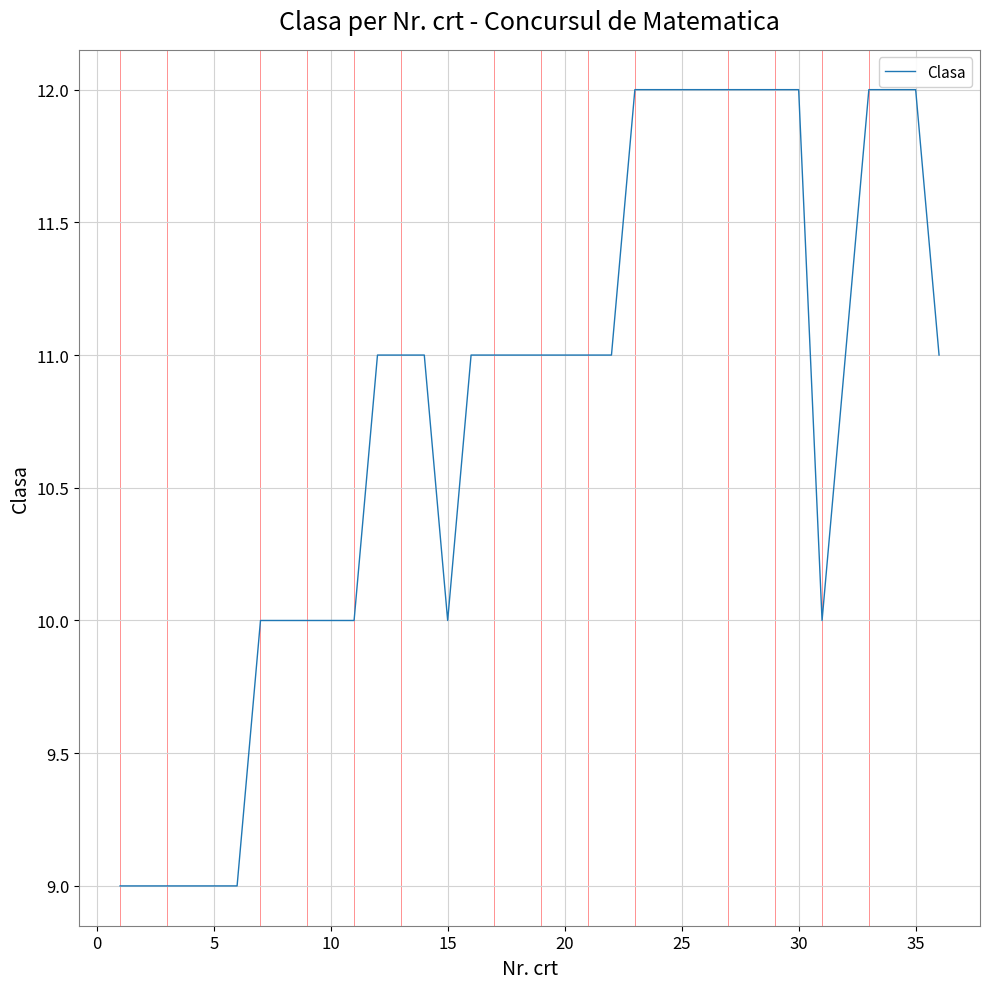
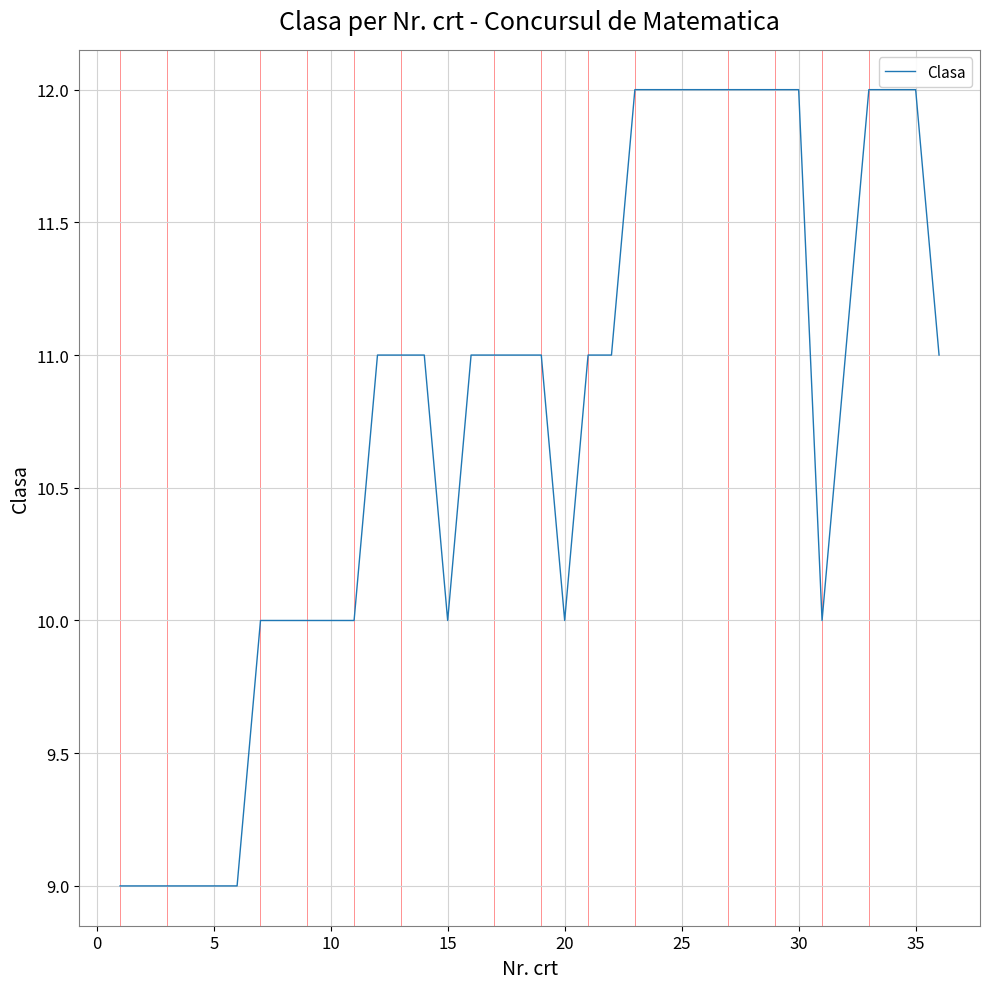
  {
    "5": 9,
    "10": 10,
    "15": 10,
-   "20": 11,
+   "20": 10,
    "25": 12,
    "30": 12,
    "35": 12
  }
